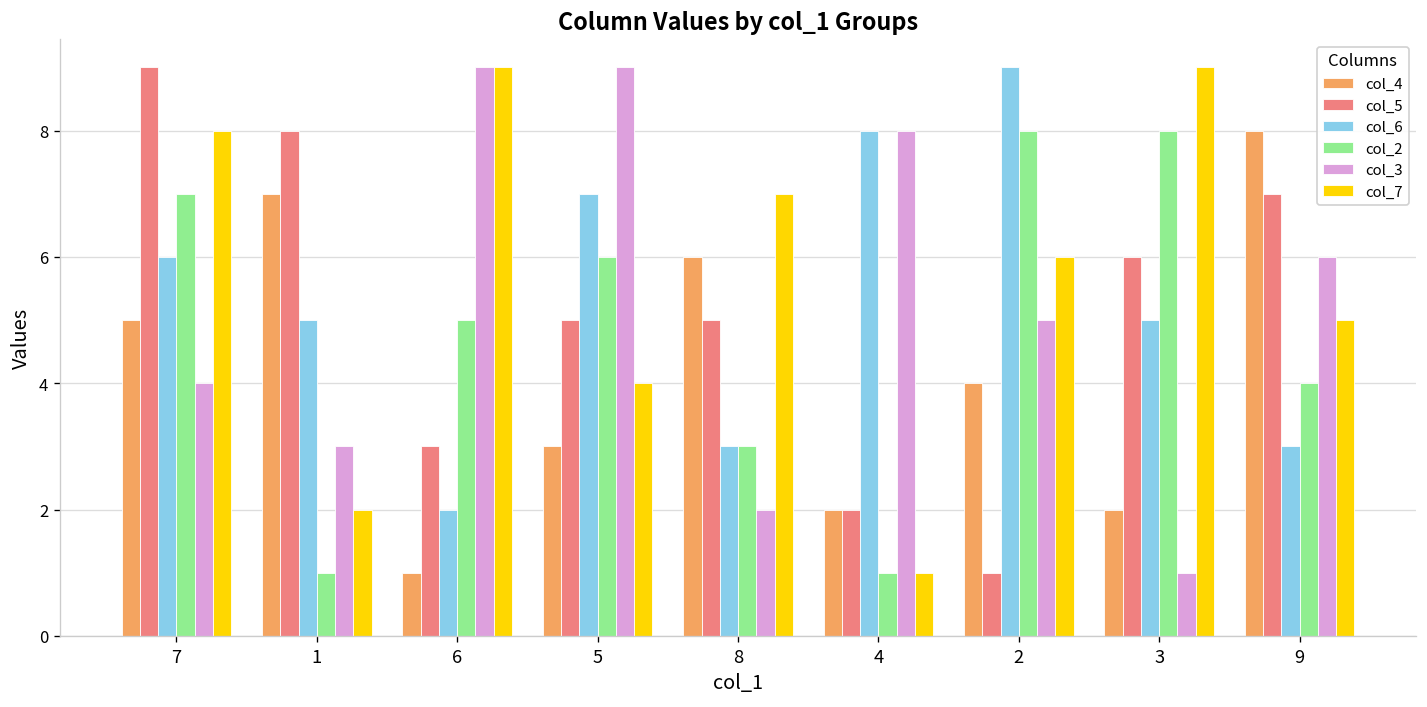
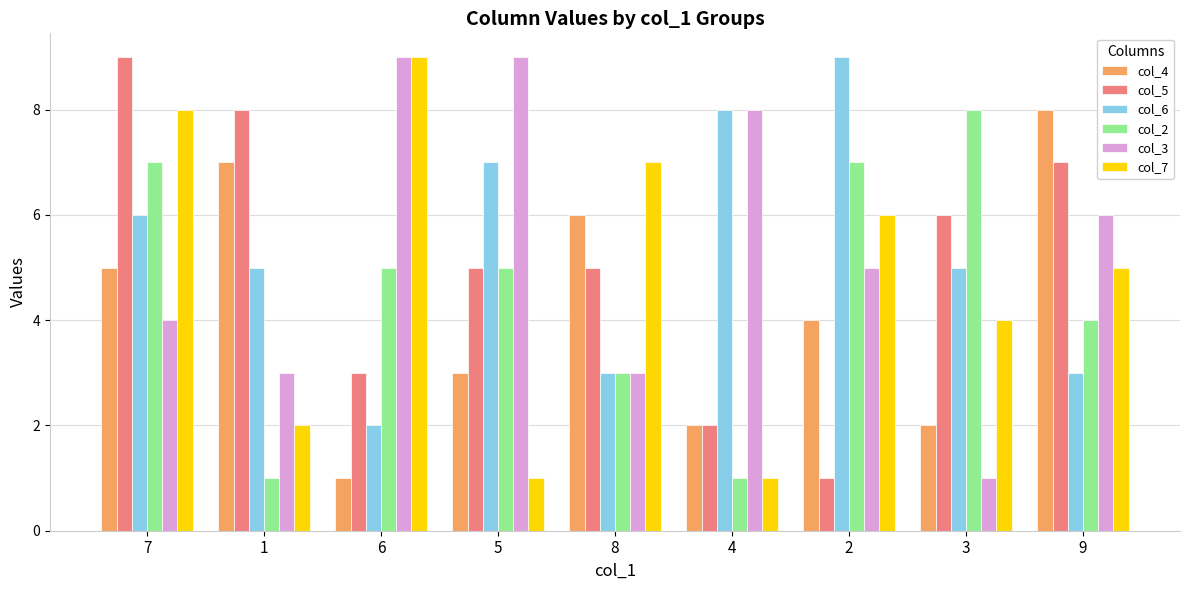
  {
    "col_6": {
      "7": 6,
      "1": 5,
      "6": 2,
      "5": 7,
      "8": 3,
      "4": 8,
      "2": 9,
      "3": 5,
      "9": 3
    },
    "col_2": {
      "7": 7,
      "1": 1,
      "6": 5,
-     "5": 6,
+     "5": 5,
      "8": 3,
      "4": 1,
-     "2": 8,
+     "2": 7,
      "3": 8,
      "9": 4
    },
    "col_3": {
      "7": 4,
      "1": 3,
      "6": 9,
      "5": 9,
-     "8": 2,
+     "8": 3,
      "4": 8,
      "2": 5,
      "3": 1,
      "9": 6
    },
    "col_7": {
      "7": 8,
      "1": 2,
      "6": 9,
-     "5": 4,
+     "5": 1,
      "8": 7,
      "4": 1,
      "2": 6,
-     "3": 9,
+     "3": 4,
      "9": 5
    }
  }
